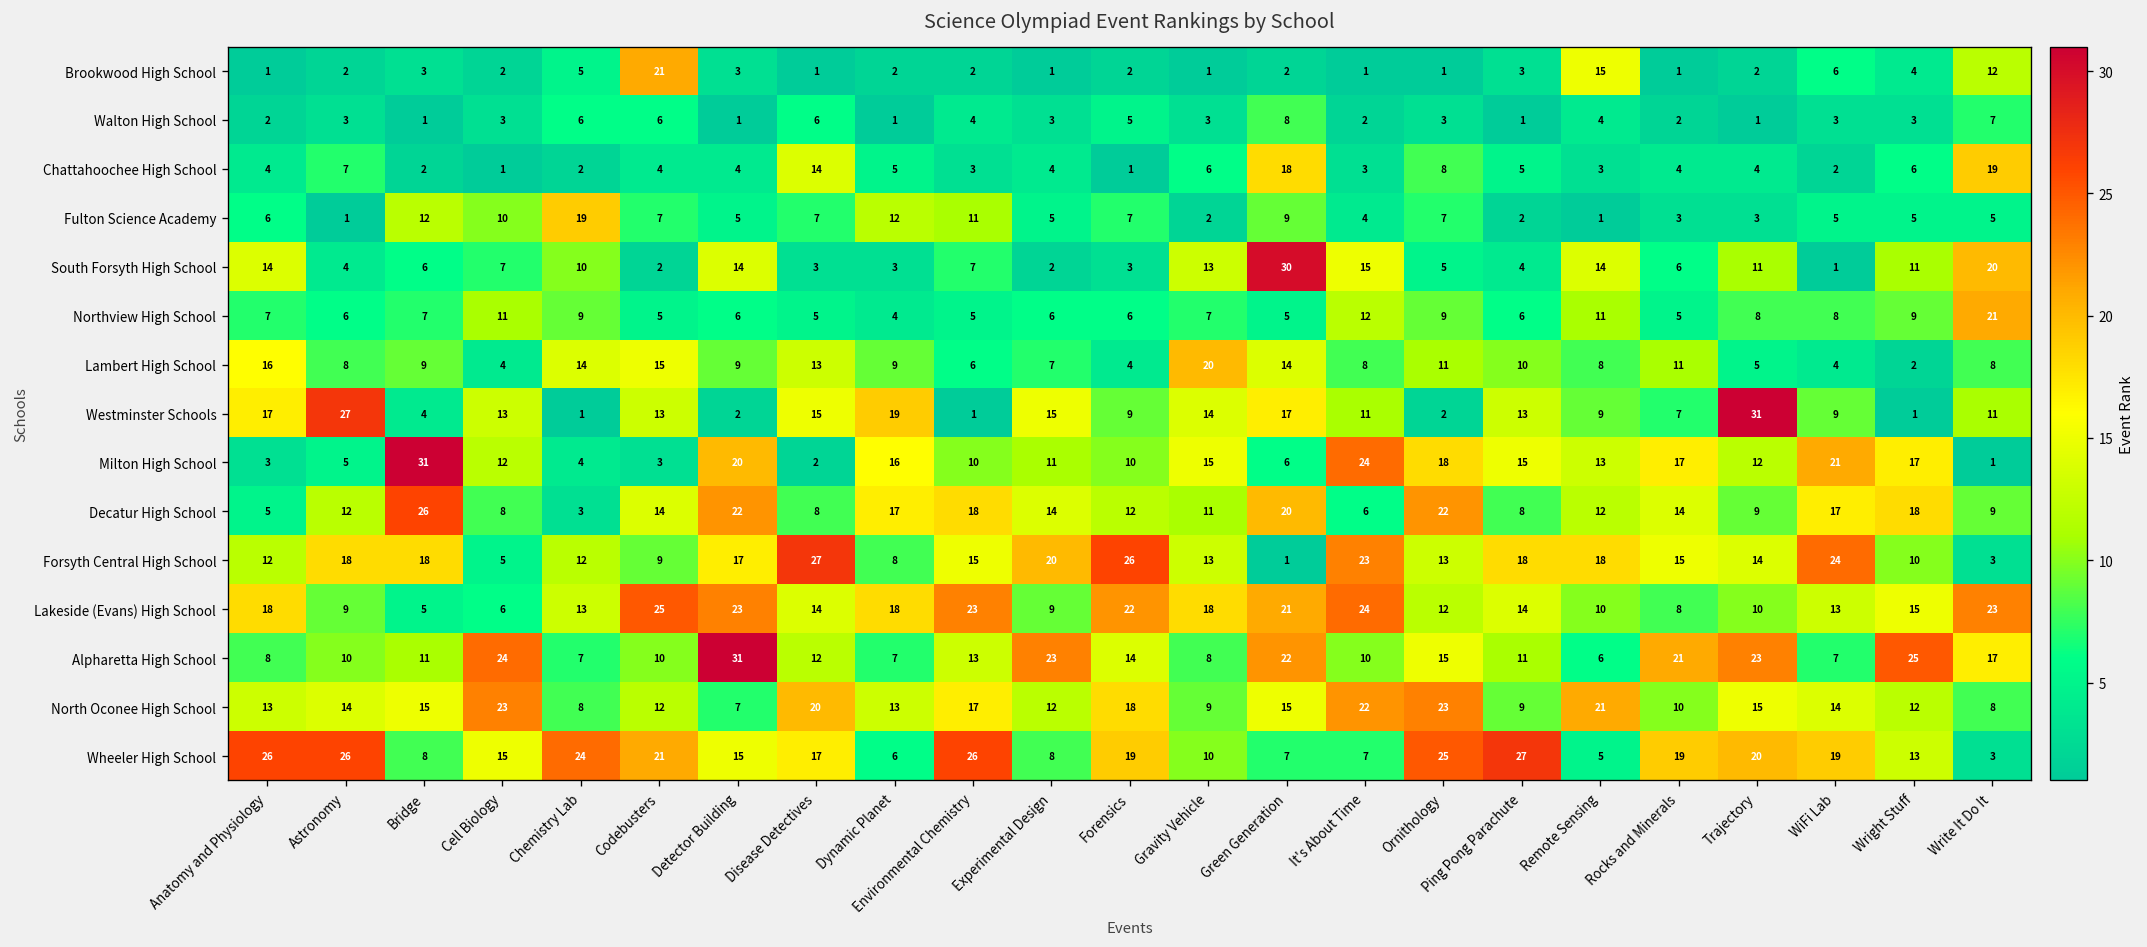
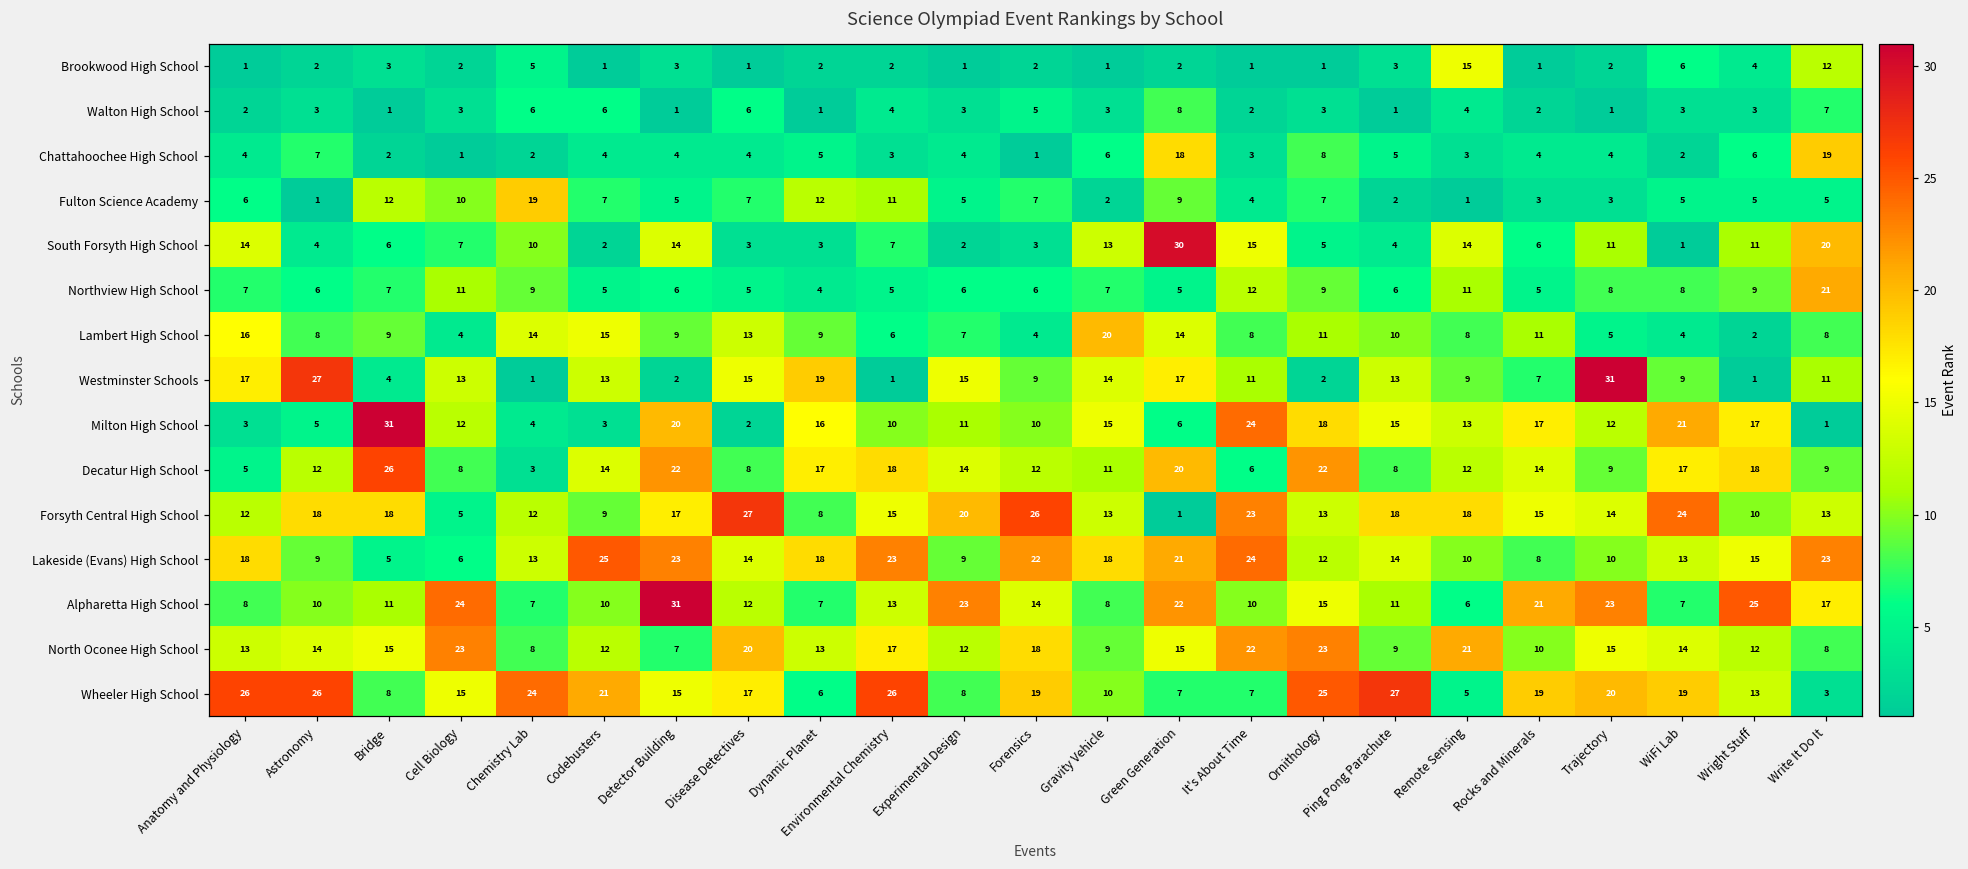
  {
    "Brookwood High School": {
      "Anatomy and Physiology": 1,
      "Astronomy": 2,
      "Bridge": 3,
      "Cell Biology": 2,
      "Chemistry Lab": 5,
-     "Codebusters": 21,
+     "Codebusters": 1,
      "Detector Building": 3,
      "Disease Detectives": 1,
      "Dynamic Planet": 2,
      "Environmental Chemistry": 2,
      "Experimental Design": 1,
      "Forensics": 2,
      "Gravity Vehicle": 1,
      "Green Generation": 2,
      "It's About Time": 1,
      "Ornithology": 1,
      "Ping Pong Parachute": 3,
      "Remote Sensing": 15,
      "Rocks and Minerals": 1,
      "Trajectory": 2,
      "WiFi Lab": 6,
      "Wright Stuff": 4,
      "Write It Do It": 12
    },
    "Chattahoochee High School": {
      "Anatomy and Physiology": 4,
      "Astronomy": 7,
      "Bridge": 2,
      "Cell Biology": 1,
      "Chemistry Lab": 2,
      "Codebusters": 4,
      "Detector Building": 4,
-     "Disease Detectives": 14,
+     "Disease Detectives": 4,
      "Dynamic Planet": 5,
      "Environmental Chemistry": 3,
      "Experimental Design": 4,
      "Forensics": 1,
      "Gravity Vehicle": 6,
      "Green Generation": 18,
      "It's About Time": 3,
      "Ornithology": 8,
      "Ping Pong Parachute": 5,
      "Remote Sensing": 3,
      "Rocks and Minerals": 4,
      "Trajectory": 4,
      "WiFi Lab": 2,
      "Wright Stuff": 6,
      "Write It Do It": 19
    },
    "Forsyth Central High School": {
      "Anatomy and Physiology": 12,
      "Astronomy": 18,
      "Bridge": 18,
      "Cell Biology": 5,
      "Chemistry Lab": 12,
      "Codebusters": 9,
      "Detector Building": 17,
      "Disease Detectives": 27,
      "Dynamic Planet": 8,
      "Environmental Chemistry": 15,
      "Experimental Design": 20,
      "Forensics": 26,
      "Gravity Vehicle": 13,
      "Green Generation": 1,
      "It's About Time": 23,
      "Ornithology": 13,
      "Ping Pong Parachute": 18,
      "Remote Sensing": 18,
      "Rocks and Minerals": 15,
      "Trajectory": 14,
      "WiFi Lab": 24,
      "Wright Stuff": 10,
-     "Write It Do It": 3
+     "Write It Do It": 13
    }
  }
